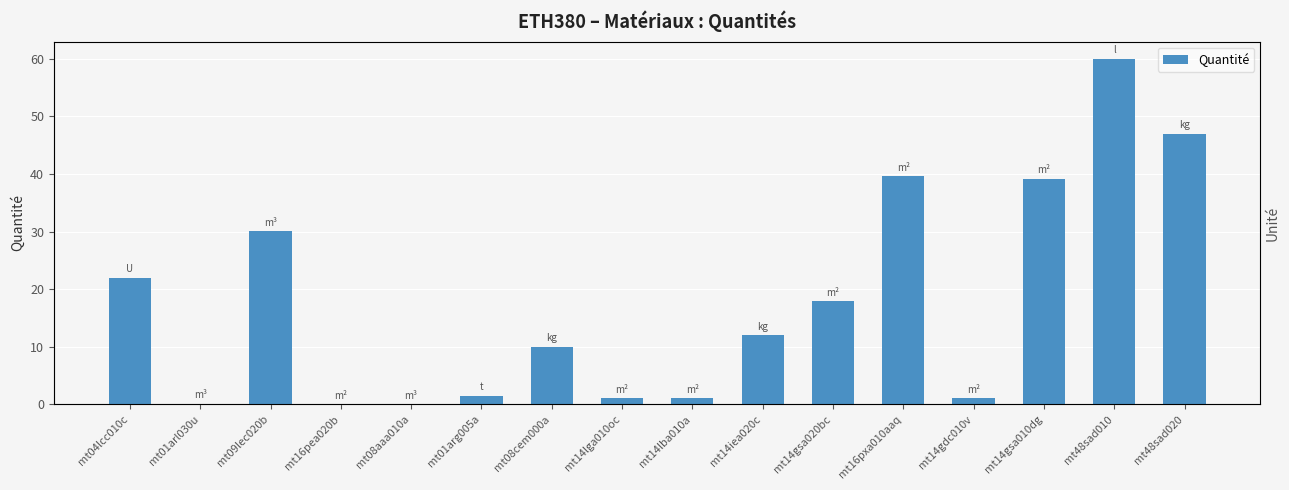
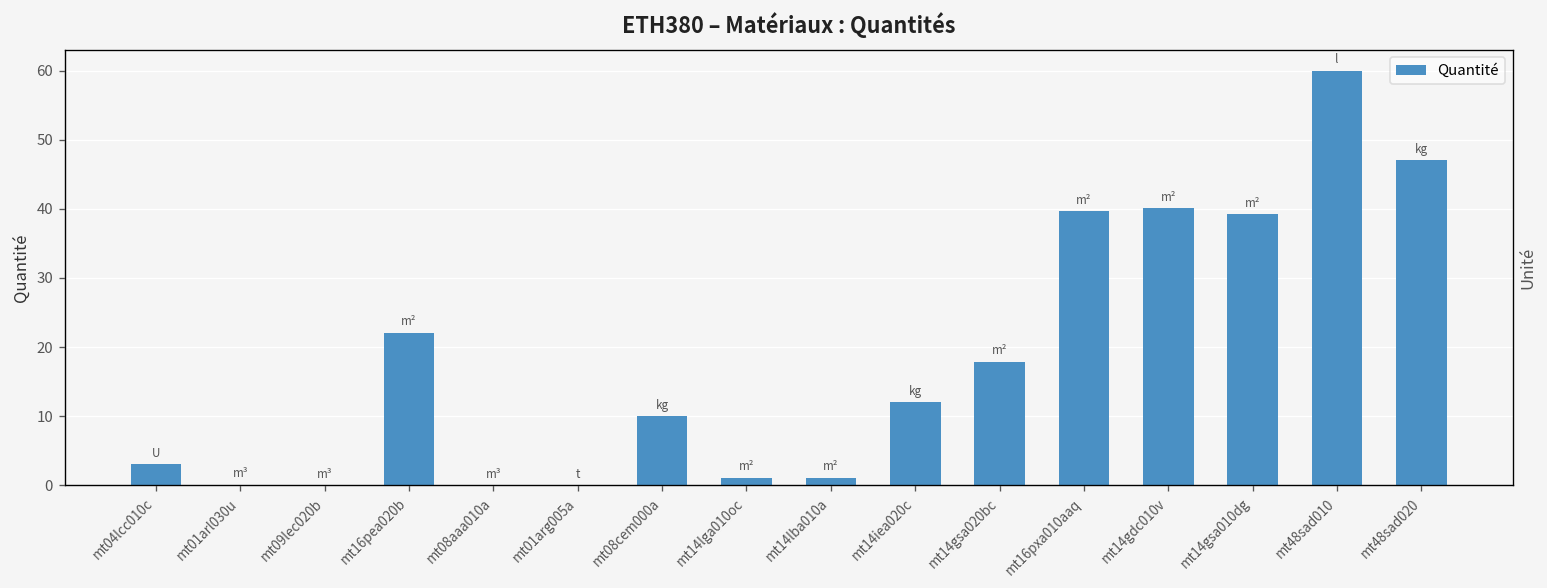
  {
-   "mt04lcc010c": 22,
-   "mt09lec020b": 30,
-   "mt16pea020b": 0,
-   "mt01arg005a": 1,
+   "mt04lcc010c": 3,
+   "mt09lec020b": 0,
+   "mt16pea020b": 22,
+   "mt01arg005a": 0,
    "mt08cem000a": 10,
    "mt14lga010oc": 1,
    "mt14lba010a": 1,
    "mt14iea020c": 12,
    "mt14gsa020bc": 18,
    "mt16pxa010aaq": 40,
-   "mt14gdc010v": 1,
+   "mt14gdc010v": 40,
    "mt14gsa010dg": 39,
    "mt48sad010": 60,
    "mt48sad020": 47
  }
